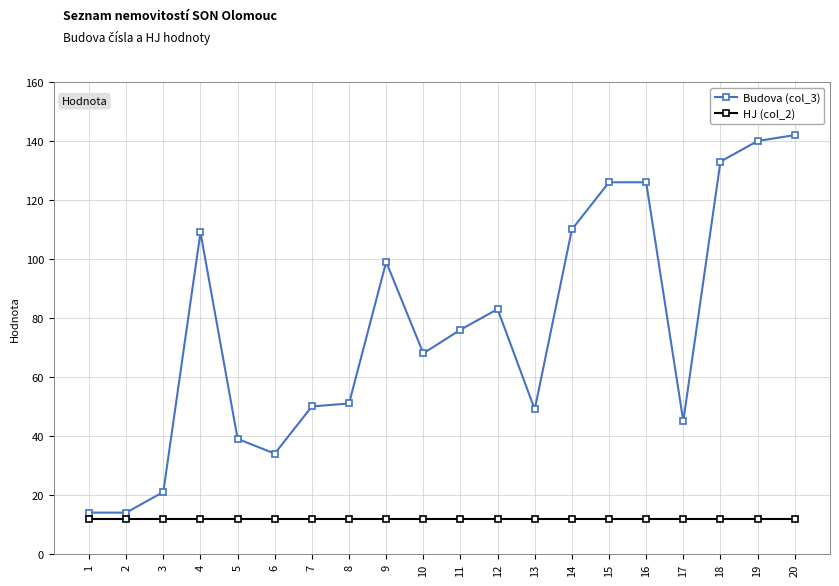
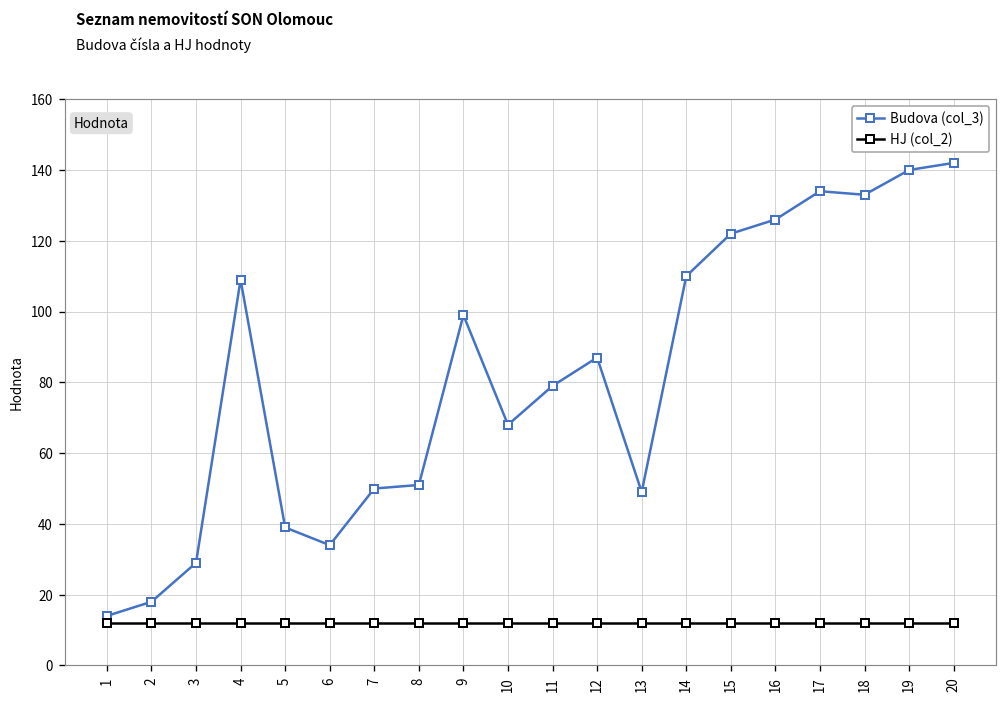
  {
    "Budova (col_3)": {
      "1": 14,
-     "2": 14,
-     "3": 21,
+     "2": 18,
+     "3": 29,
      "4": 109,
      "5": 39,
      "6": 34,
      "7": 50,
      "8": 51,
      "9": 99,
      "10": 68,
-     "11": 76,
-     "12": 83,
+     "11": 79,
+     "12": 87,
      "13": 49,
      "14": 110,
-     "15": 126,
+     "15": 122,
      "16": 126,
-     "17": 45,
+     "17": 134,
      "18": 133,
      "19": 140,
      "20": 142
    },
    "HJ (col_2)": {
      "1": 12,
      "2": 12,
      "3": 12,
      "4": 12,
      "5": 12,
      "6": 12,
      "7": 12,
      "8": 12,
      "9": 12,
      "10": 12,
      "11": 12,
      "12": 12,
      "13": 12,
      "14": 12,
      "15": 12,
      "16": 12,
      "17": 12,
      "18": 12,
      "19": 12,
      "20": 12
    }
  }
